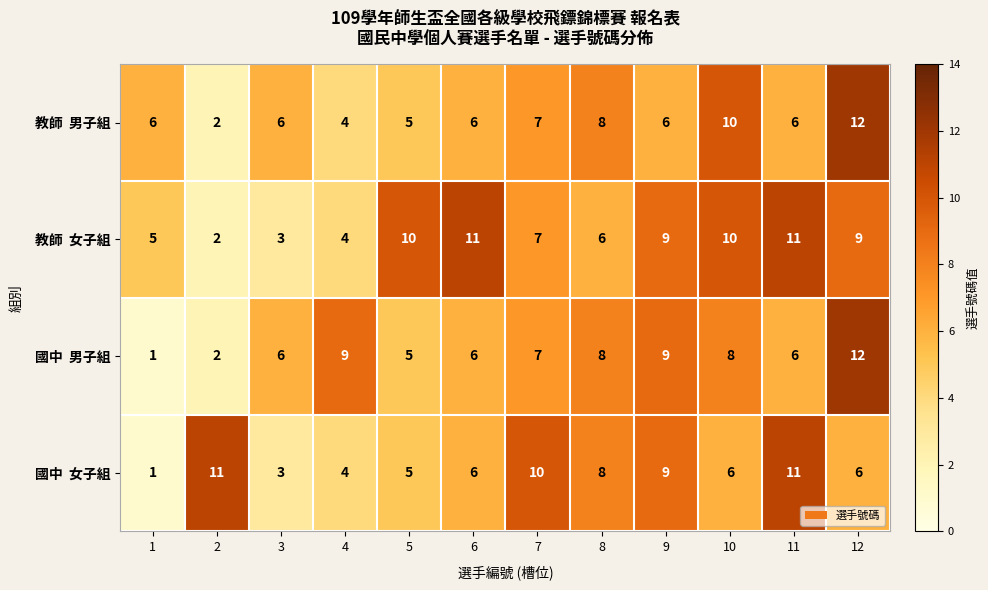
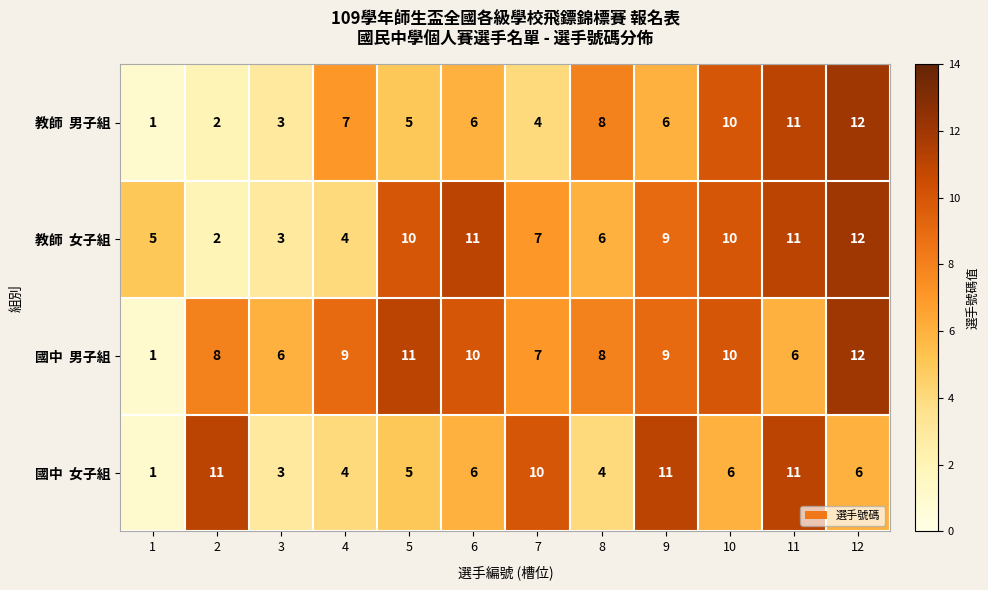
  {
    "教師 男子組": {
-     "1": 6,
+     "1": 1,
      "2": 2,
-     "3": 6,
-     "4": 4,
+     "3": 3,
+     "4": 7,
      "5": 5,
      "6": 6,
-     "7": 7,
+     "7": 4,
      "8": 8,
      "9": 6,
      "10": 10,
-     "11": 6,
+     "11": 11,
      "12": 12
    },
    "教師 女子組": {
      "1": 5,
      "2": 2,
      "3": 3,
      "4": 4,
      "5": 10,
      "6": 11,
      "7": 7,
      "8": 6,
      "9": 9,
      "10": 10,
      "11": 11,
-     "12": 9
+     "12": 12
    },
    "國中 男子組": {
      "1": 1,
-     "2": 2,
+     "2": 8,
      "3": 6,
      "4": 9,
-     "5": 5,
-     "6": 6,
+     "5": 11,
+     "6": 10,
      "7": 7,
      "8": 8,
      "9": 9,
-     "10": 8,
+     "10": 10,
      "11": 6,
      "12": 12
    },
    "國中 女子組": {
      "1": 1,
      "2": 11,
      "3": 3,
      "4": 4,
      "5": 5,
      "6": 6,
      "7": 10,
-     "8": 8,
-     "9": 9,
+     "8": 4,
+     "9": 11,
      "10": 6,
      "11": 11,
      "12": 6
    }
  }
